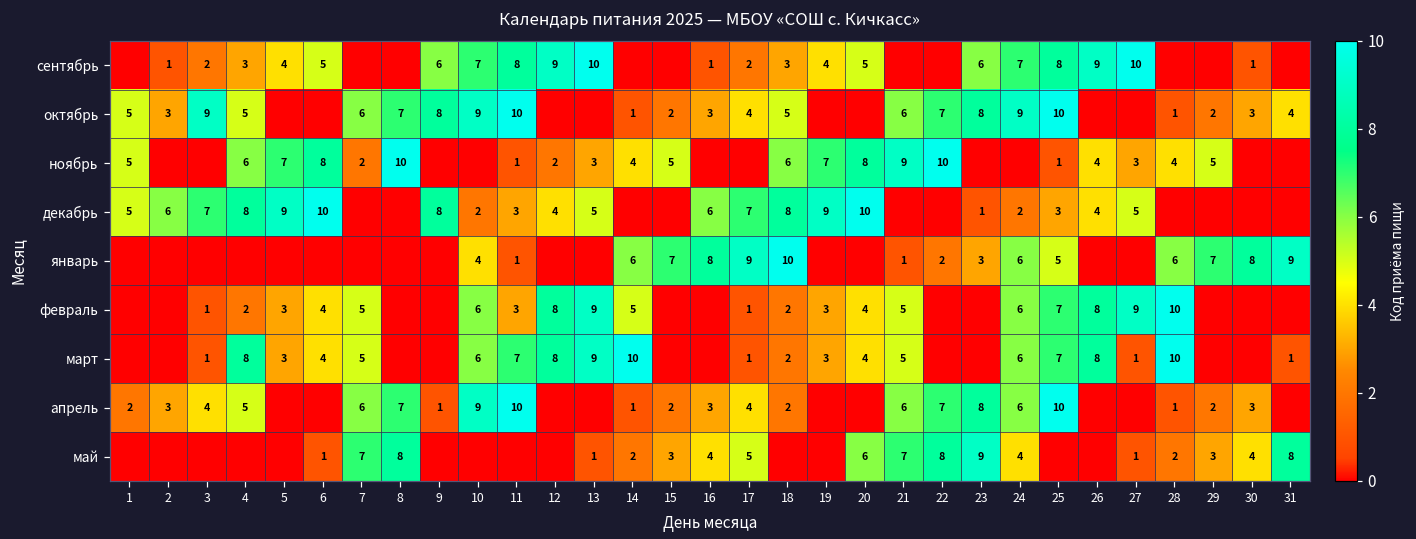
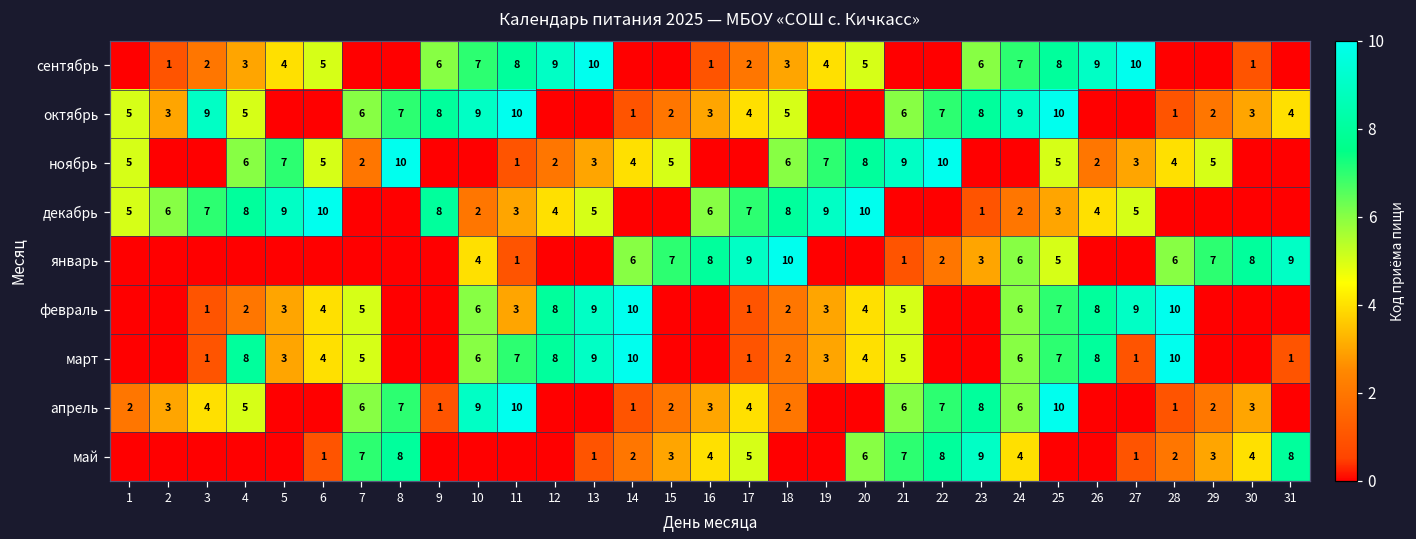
  {
    "сентябрь": {
      "2": 1,
      "3": 2,
      "4": 3,
      "5": 4,
      "6": 5,
      "9": 6,
      "10": 7,
      "11": 8,
      "12": 9,
      "13": 10,
      "16": 1,
      "17": 2,
      "18": 3,
      "19": 4,
      "20": 5,
      "23": 6,
      "24": 7,
      "25": 8,
      "26": 9,
      "27": 10,
      "30": 1
    },
    "октябрь": {
      "1": 5,
      "2": 3,
      "3": 9,
      "4": 5,
      "7": 6,
      "8": 7,
      "9": 8,
      "10": 9,
      "11": 10,
      "14": 1,
      "15": 2,
      "16": 3,
      "17": 4,
      "18": 5,
      "21": 6,
      "22": 7,
      "23": 8,
      "24": 9,
      "25": 10,
      "28": 1,
      "29": 2,
      "30": 3,
      "31": 4
    },
    "ноябрь": {
      "1": 5,
      "4": 6,
      "5": 7,
-     "6": 8,
+     "6": 5,
      "7": 2,
      "8": 10,
      "11": 1,
      "12": 2,
      "13": 3,
      "14": 4,
      "15": 5,
      "18": 6,
      "19": 7,
      "20": 8,
      "21": 9,
      "22": 10,
-     "25": 1,
-     "26": 4,
+     "25": 5,
+     "26": 2,
      "27": 3,
      "28": 4,
      "29": 5
    },
    "декабрь": {
      "1": 5,
      "2": 6,
      "3": 7,
      "4": 8,
      "5": 9,
      "6": 10,
      "9": 8,
      "10": 2,
      "11": 3,
      "12": 4,
      "13": 5,
      "16": 6,
      "17": 7,
      "18": 8,
      "19": 9,
      "20": 10,
      "23": 1,
      "24": 2,
      "25": 3,
      "26": 4,
      "27": 5
    },
    "январь": {
      "10": 4,
      "11": 1,
      "14": 6,
      "15": 7,
      "16": 8,
      "17": 9,
      "18": 10,
      "21": 1,
      "22": 2,
      "23": 3,
      "24": 6,
      "25": 5,
      "28": 6,
      "29": 7,
      "30": 8,
      "31": 9
    },
    "февраль": {
      "3": 1,
      "4": 2,
      "5": 3,
      "6": 4,
      "7": 5,
      "10": 6,
      "11": 3,
      "12": 8,
      "13": 9,
-     "14": 5,
+     "14": 10,
      "17": 1,
      "18": 2,
      "19": 3,
      "20": 4,
      "21": 5,
      "24": 6,
      "25": 7,
      "26": 8,
      "27": 9,
      "28": 10
    },
    "март": {
      "3": 1,
      "4": 8,
      "5": 3,
      "6": 4,
      "7": 5,
      "10": 6,
      "11": 7,
      "12": 8,
      "13": 9,
      "14": 10,
      "17": 1,
      "18": 2,
      "19": 3,
      "20": 4,
      "21": 5,
      "24": 6,
      "25": 7,
      "26": 8,
      "27": 1,
      "28": 10,
      "31": 1
    },
    "апрель": {
      "1": 2,
      "2": 3,
      "3": 4,
      "4": 5,
      "7": 6,
      "8": 7,
      "9": 1,
      "10": 9,
      "11": 10,
      "14": 1,
      "15": 2,
      "16": 3,
      "17": 4,
      "18": 2,
      "21": 6,
      "22": 7,
      "23": 8,
      "24": 6,
      "25": 10,
      "28": 1,
      "29": 2,
      "30": 3
    },
    "май": {
      "6": 1,
      "7": 7,
      "8": 8,
      "13": 1,
      "14": 2,
      "15": 3,
      "16": 4,
      "17": 5,
      "20": 6,
      "21": 7,
      "22": 8,
      "23": 9,
      "24": 4,
      "27": 1,
      "28": 2,
      "29": 3,
      "30": 4,
      "31": 8
    }
  }
